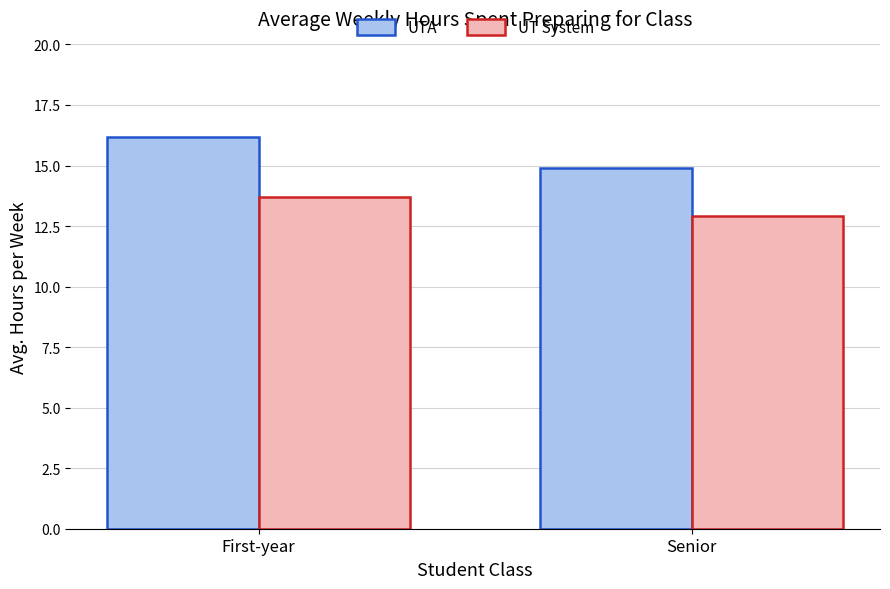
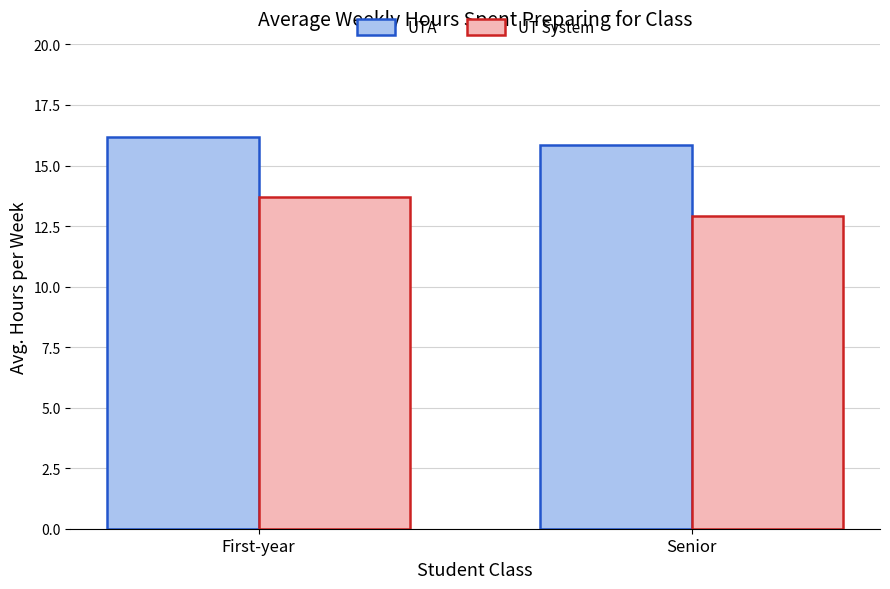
  {
    "UTA": {
      "First-year": 16.2,
-     "Senior": 14.9
+     "Senior": 15.8
    },
    "UT System": {
      "First-year": 13.7,
      "Senior": 12.9
    }
  }
